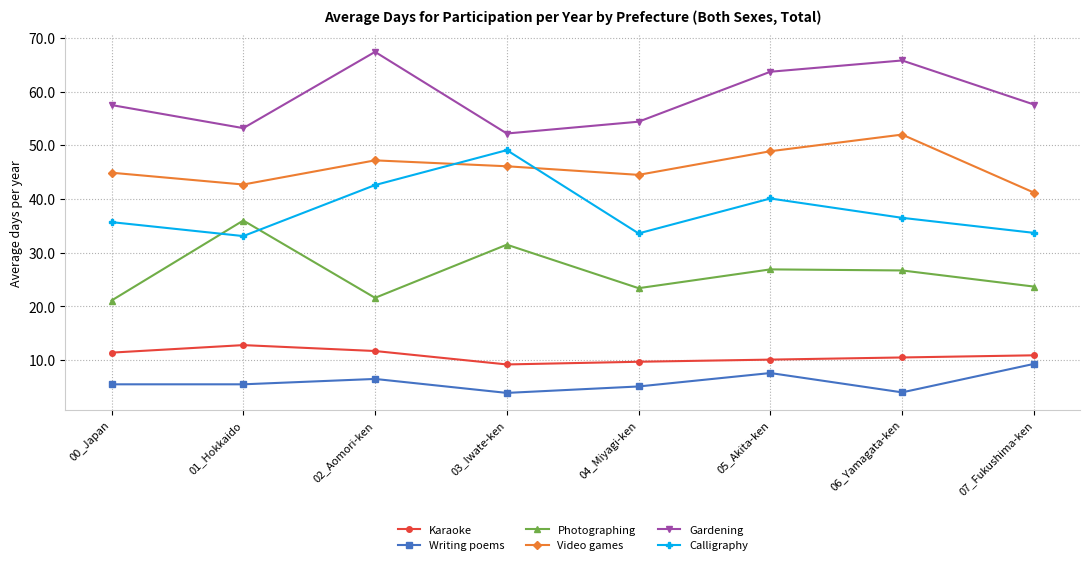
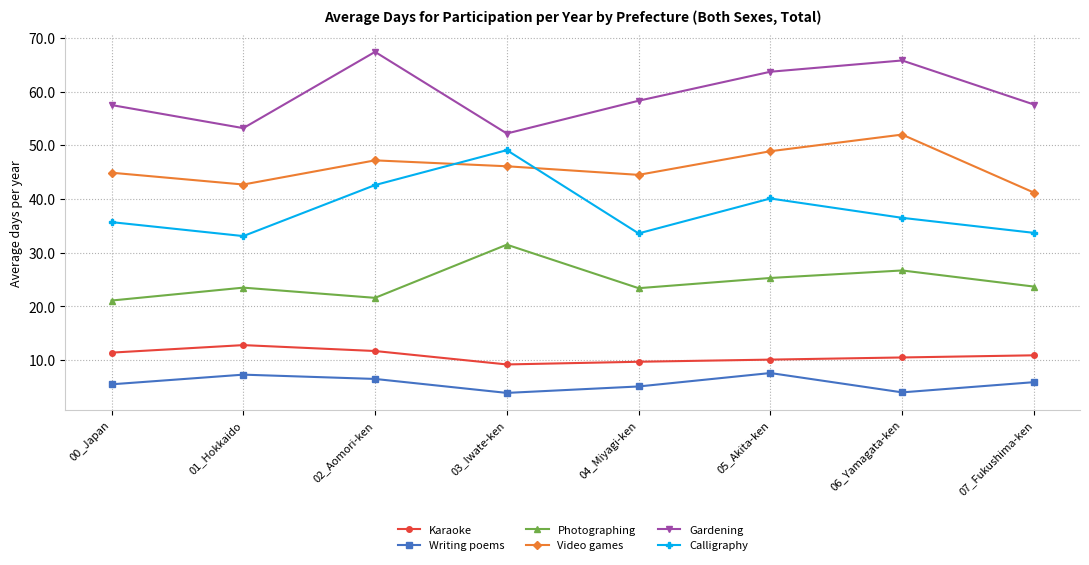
  {
    "Writing poems": {
      "00_Japan": 6,
-     "01_Hokkaido": 6,
+     "01_Hokkaido": 7,
      "02_Aomori-ken": 7,
      "03_Iwate-ken": 4,
      "04_Miyagi-ken": 5,
      "05_Akita-ken": 8,
      "06_Yamagata-ken": 4,
-     "07_Fukushima-ken": 9
+     "07_Fukushima-ken": 6
    },
    "Photographing": {
      "00_Japan": 21,
-     "01_Hokkaido": 36,
+     "01_Hokkaido": 24,
      "02_Aomori-ken": 22,
      "03_Iwate-ken": 32,
      "04_Miyagi-ken": 23,
-     "05_Akita-ken": 27,
+     "05_Akita-ken": 25,
      "06_Yamagata-ken": 27,
      "07_Fukushima-ken": 24
    },
    "Gardening": {
      "00_Japan": 58,
      "01_Hokkaido": 53,
      "02_Aomori-ken": 67,
      "03_Iwate-ken": 52,
-     "04_Miyagi-ken": 54,
+     "04_Miyagi-ken": 58,
      "05_Akita-ken": 64,
      "06_Yamagata-ken": 66,
      "07_Fukushima-ken": 58
    },
    "Calligraphy": {
      "00_Japan": 36,
      "01_Hokkaido": 33,
      "02_Aomori-ken": 43,
      "03_Iwate-ken": 49,
      "04_Miyagi-ken": 34,
      "05_Akita-ken": 40,
      "06_Yamagata-ken": 37,
      "07_Fukushima-ken": 34
    }
  }
